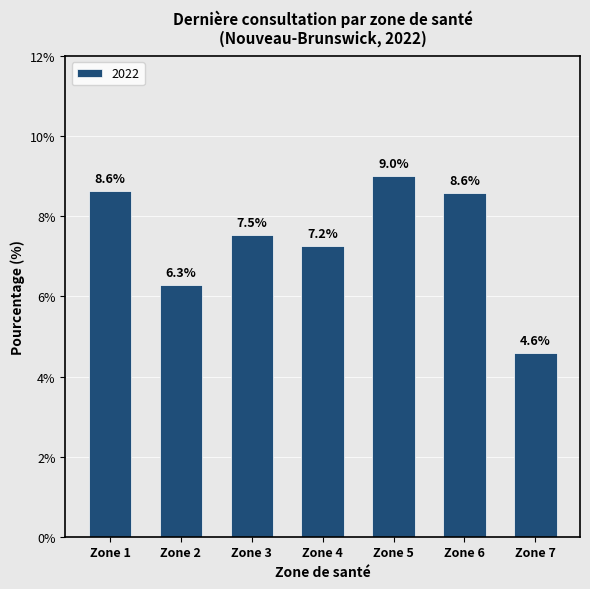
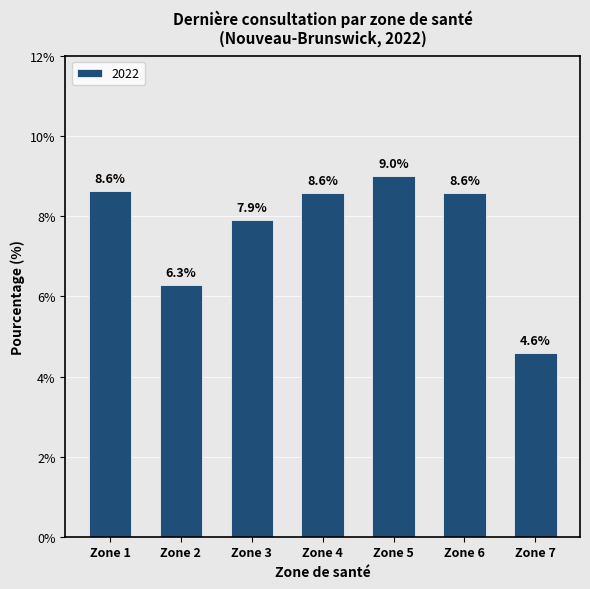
  {
    "Zone 1": "8.6%",
    "Zone 2": "6.3%",
-   "Zone 3": "7.5%",
-   "Zone 4": "7.2%",
+   "Zone 3": "7.9%",
+   "Zone 4": "8.6%",
    "Zone 5": "9.0%",
    "Zone 6": "8.6%",
    "Zone 7": "4.6%"
  }
